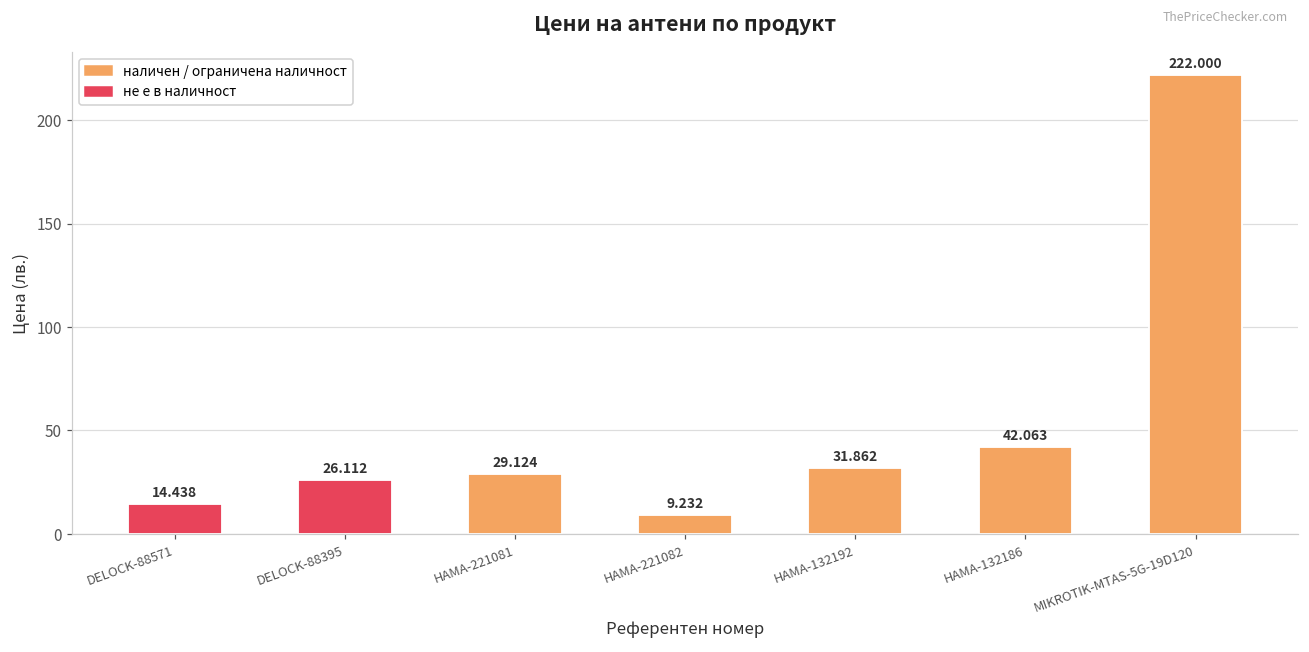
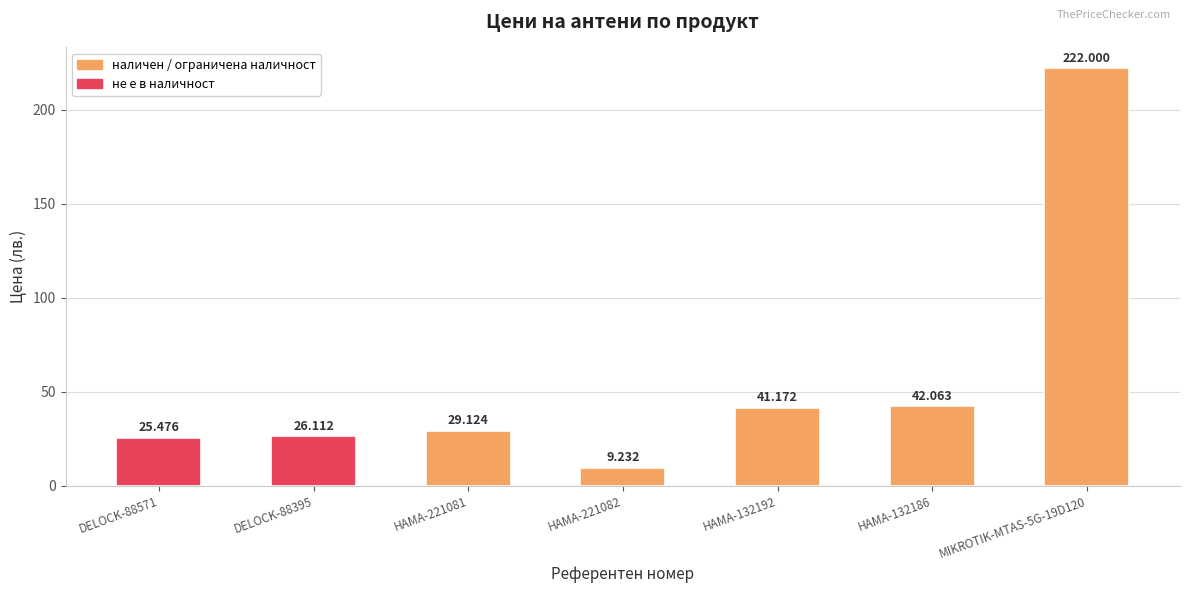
  {
-   "DELOCK-88571": 14.438,
+   "DELOCK-88571": 25.476,
    "DELOCK-88395": 26.112,
    "HAMA-221081": 29.124,
    "HAMA-221082": 9.232,
-   "HAMA-132192": 31.862,
+   "HAMA-132192": 41.172,
    "HAMA-132186": 42.063,
    "MIKROTIK-MTAS-5G-19D120": 222.000
  }
